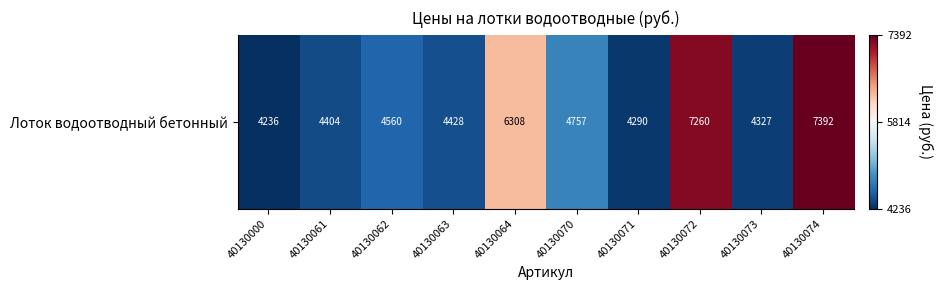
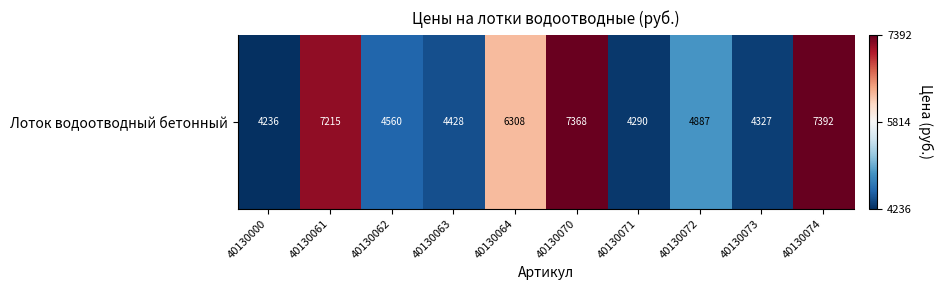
  {
    "Лоток водоотводный бетонный": {
      "40130000": 4236,
-     "40130061": 4404,
+     "40130061": 7215,
      "40130062": 4560,
      "40130063": 4428,
      "40130064": 6308,
-     "40130070": 4757,
+     "40130070": 7368,
      "40130071": 4290,
-     "40130072": 7260,
+     "40130072": 4887,
      "40130073": 4327,
      "40130074": 7392
    }
  }
